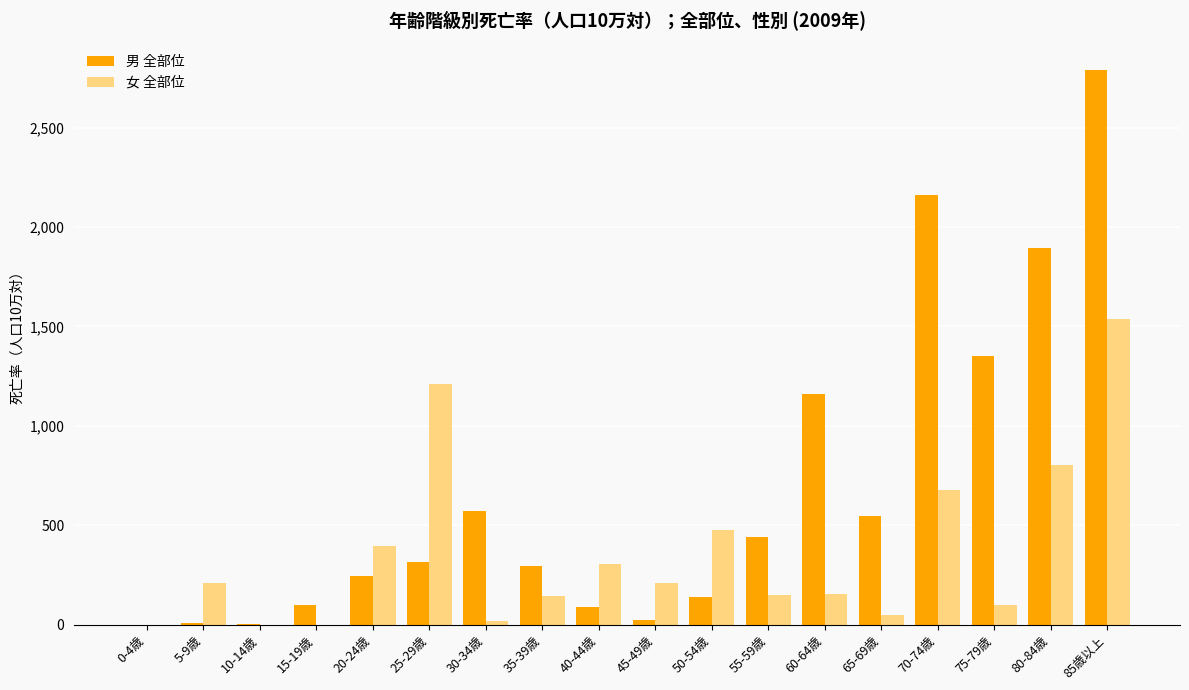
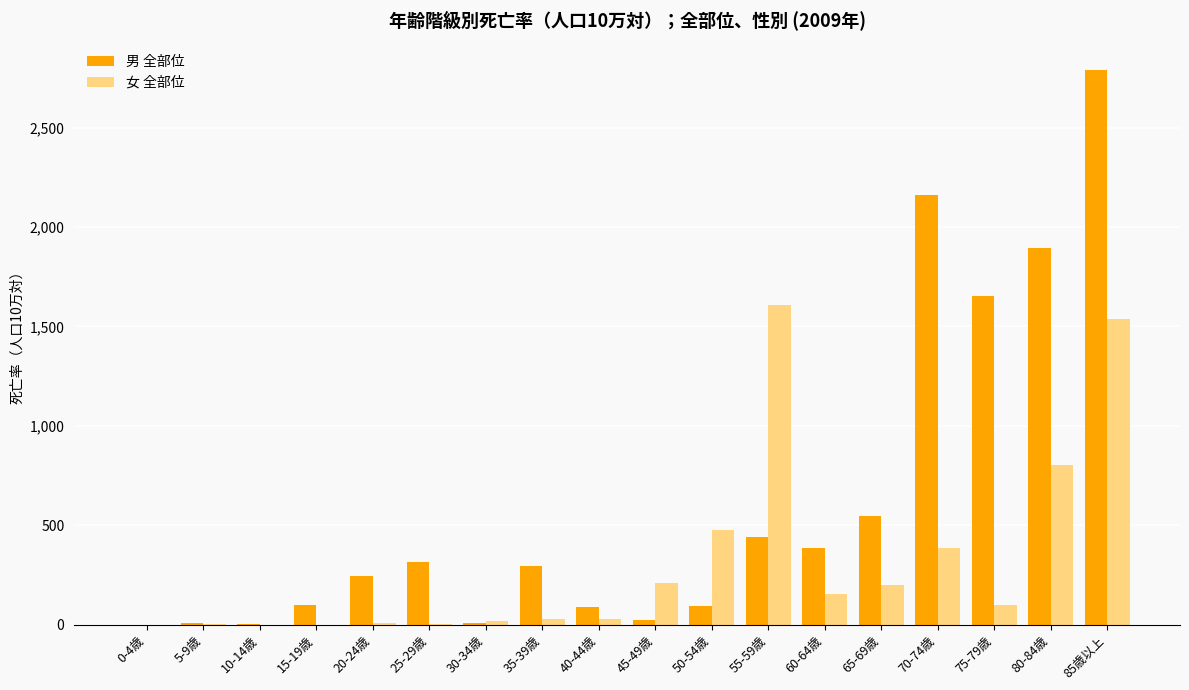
  {
    "男 全部位": {
      "0-4歳": "0",
      "15-19歳": "100",
      "20-24歳": "240",
      "25-29歳": "320",
-     "30-34歳": "570",
+     "30-34歳": "10",
      "35-39歳": "290",
      "40-44歳": "90",
      "45-49歳": "20",
-     "50-54歳": "140",
+     "50-54歳": "90",
      "55-59歳": "440",
-     "60-64歳": "1,160",
+     "60-64歳": "380",
      "65-69歳": "550",
      "70-74歳": "2,160",
-     "75-79歳": "1,350",
+     "75-79歳": "1,650",
      "80-84歳": "1,900",
      "85歳以上": "2,790"
    },
    "女 全部位": {
      "0-4歳": "0",
-     "5-9歳": "210",
+     "5-9歳": "0",
      "10-14歳": "0",
      "15-19歳": "0",
-     "20-24歳": "400",
-     "25-29歳": "1,210",
+     "20-24歳": "10",
+     "25-29歳": "0",
      "30-34歳": "20",
-     "35-39歳": "150",
-     "40-44歳": "300",
+     "35-39歳": "30",
+     "40-44歳": "30",
      "45-49歳": "210",
      "50-54歳": "480",
-     "55-59歳": "150",
+     "55-59歳": "1,610",
      "60-64歳": "150",
-     "65-69歳": "50",
-     "70-74歳": "680",
+     "65-69歳": "200",
+     "70-74歳": "380",
      "75-79歳": "100",
      "80-84歳": "800",
      "85歳以上": "1,540"
    }
  }
